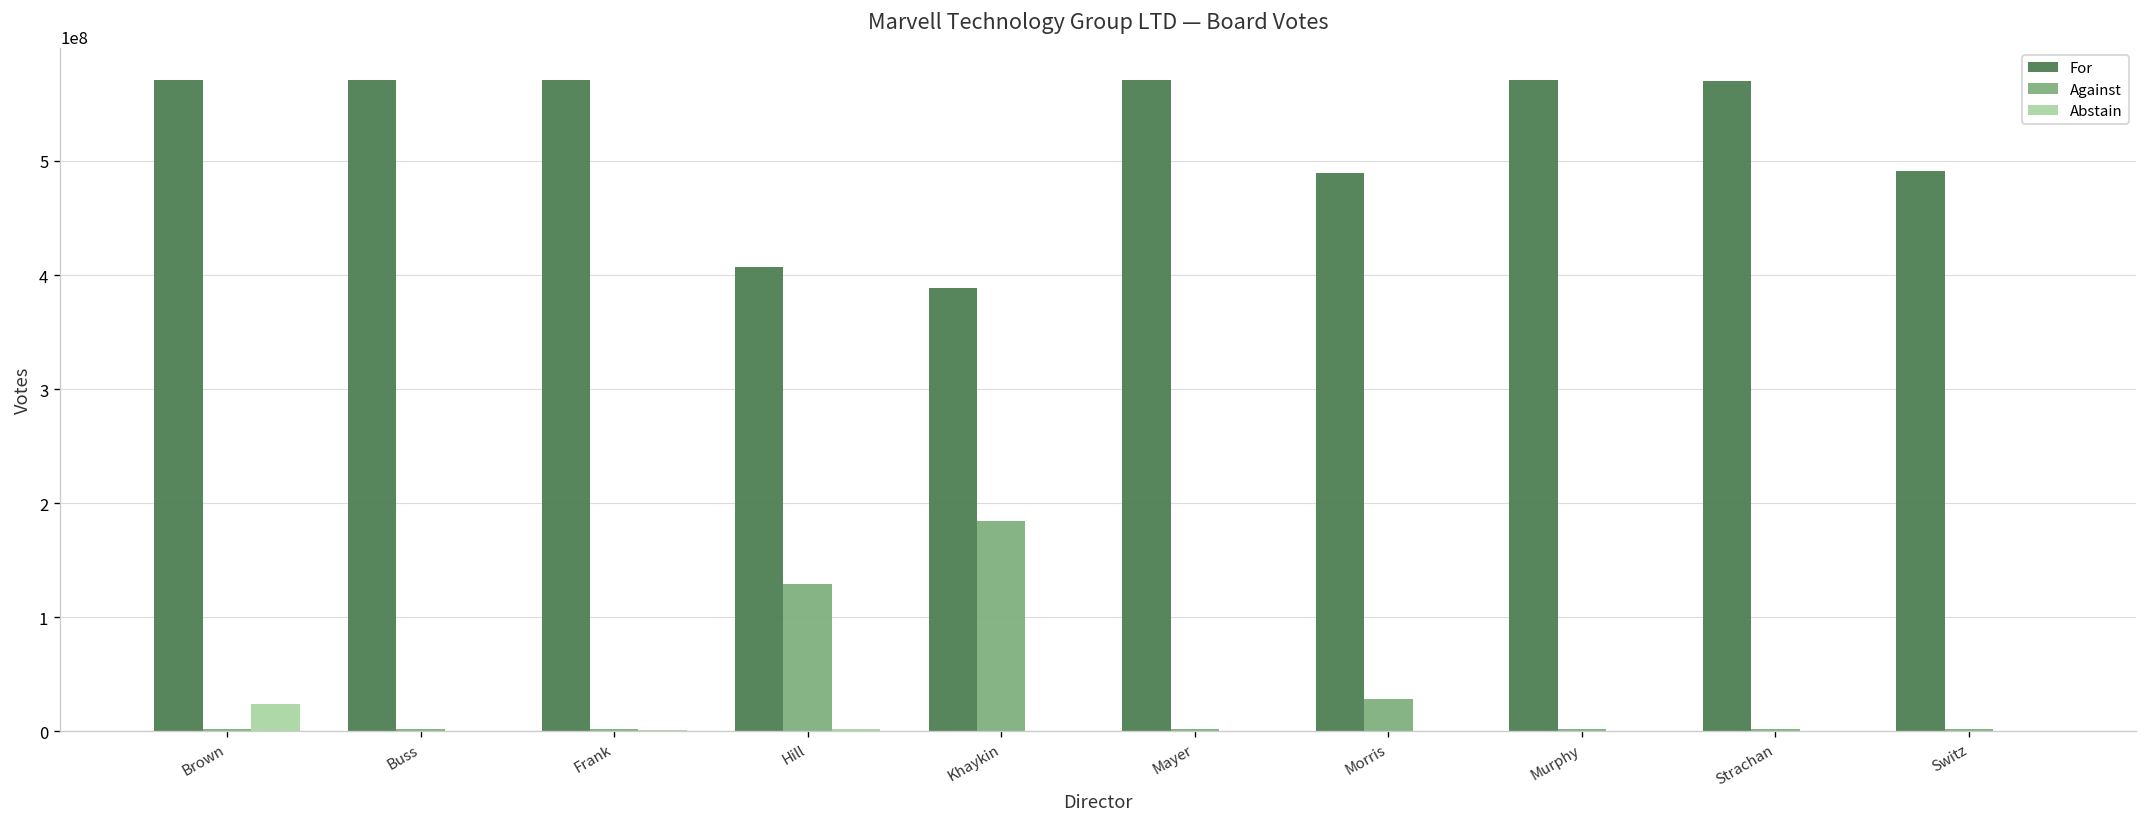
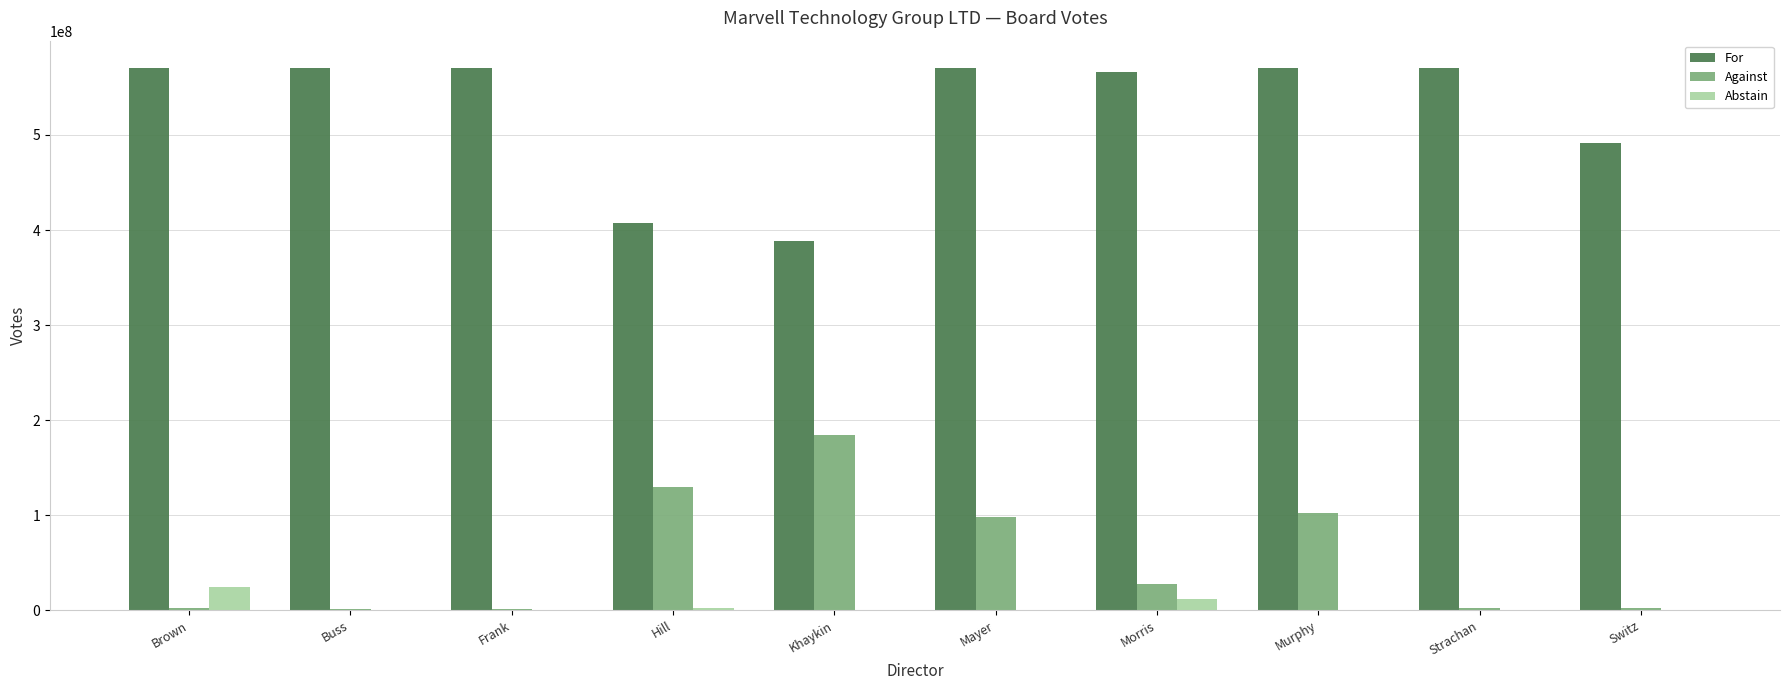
  {
    "For": {
      "Brown": 570000000,
      "Buss": 570000000,
      "Frank": 570000000,
      "Hill": 410000000,
      "Khaykin": 390000000,
      "Mayer": 570000000,
-     "Morris": 490000000,
+     "Morris": 570000000,
      "Murphy": 570000000,
      "Strachan": 570000000,
      "Switz": 490000000
    },
    "Against": {
      "Hill": 130000000,
      "Khaykin": 180000000,
-     "Mayer": 0,
+     "Mayer": 100000000,
      "Morris": 30000000,
-     "Murphy": 0
+     "Murphy": 100000000
    },
    "Abstain": {
      "Brown": 20000000,
-     "Morris": 0
+     "Morris": 10000000
    }
  }
